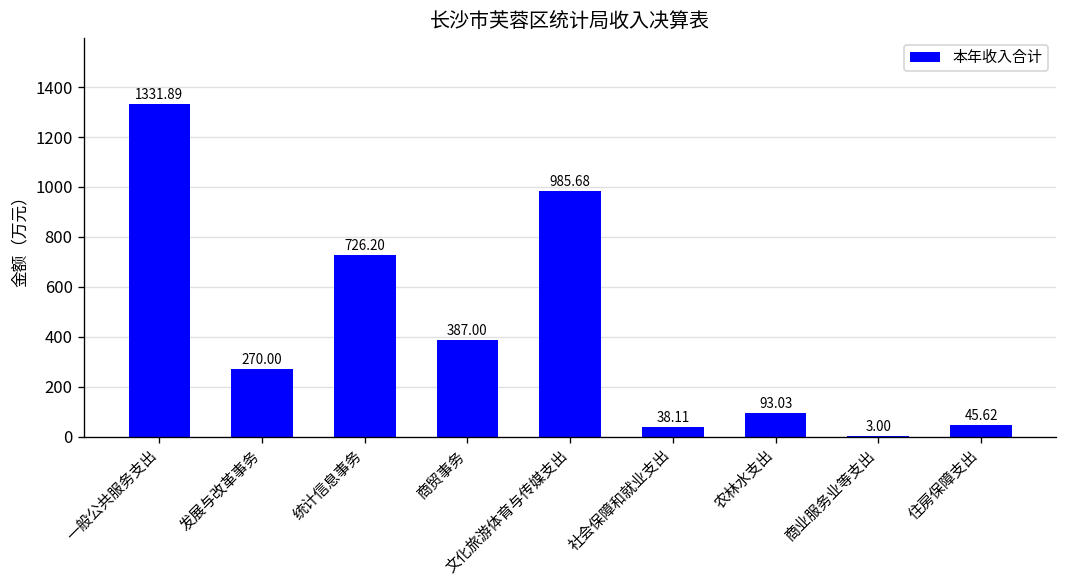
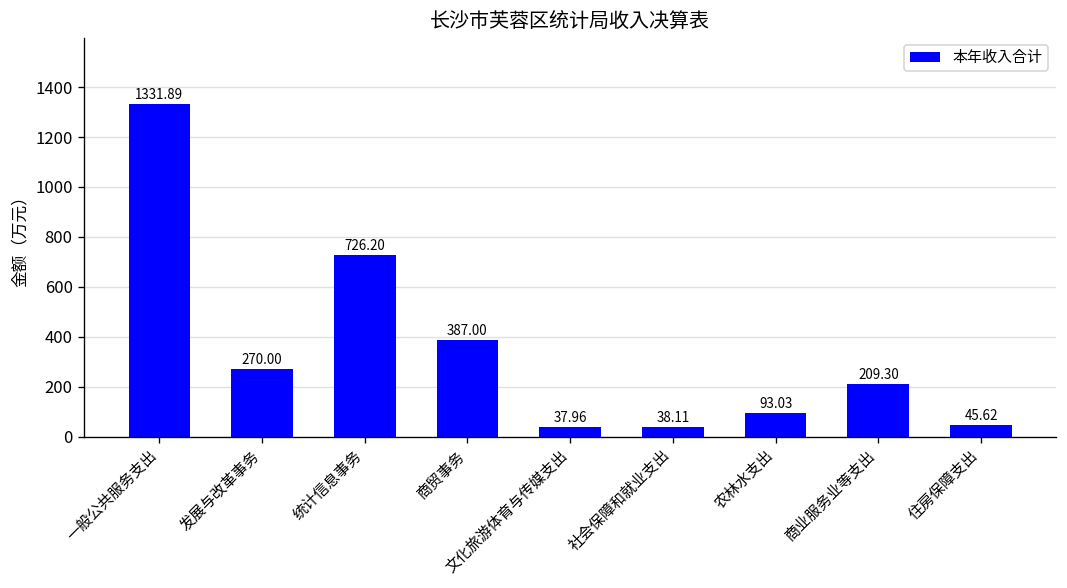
  {
    "一般公共服务支出": 1331.89,
    "发展与改革事务": 270.00,
    "统计信息事务": 726.20,
    "商贸事务": 387.00,
-   "文化旅游体育与传媒支出": 985.68,
+   "文化旅游体育与传媒支出": 37.96,
    "社会保障和就业支出": 38.11,
    "农林水支出": 93.03,
-   "商业服务业等支出": 3.00,
+   "商业服务业等支出": 209.30,
    "住房保障支出": 45.62
  }
